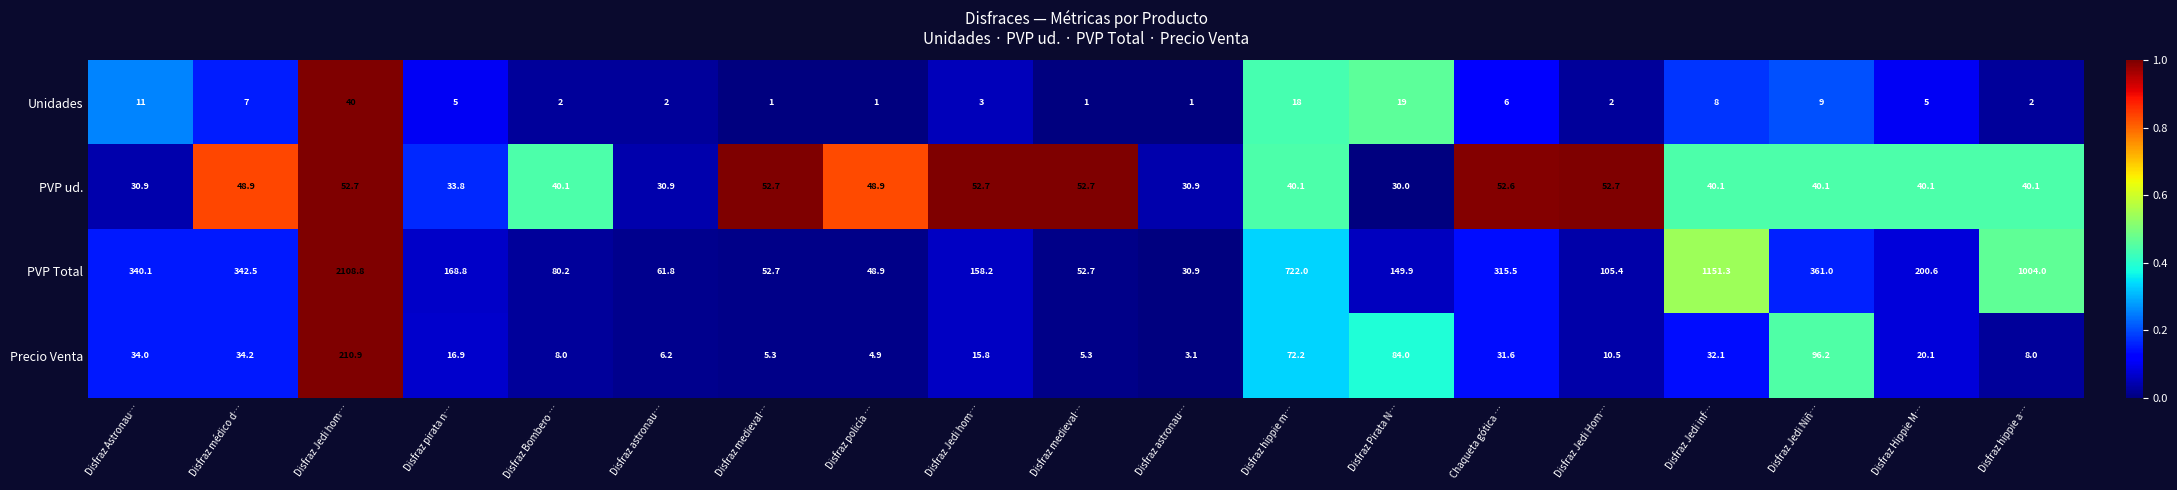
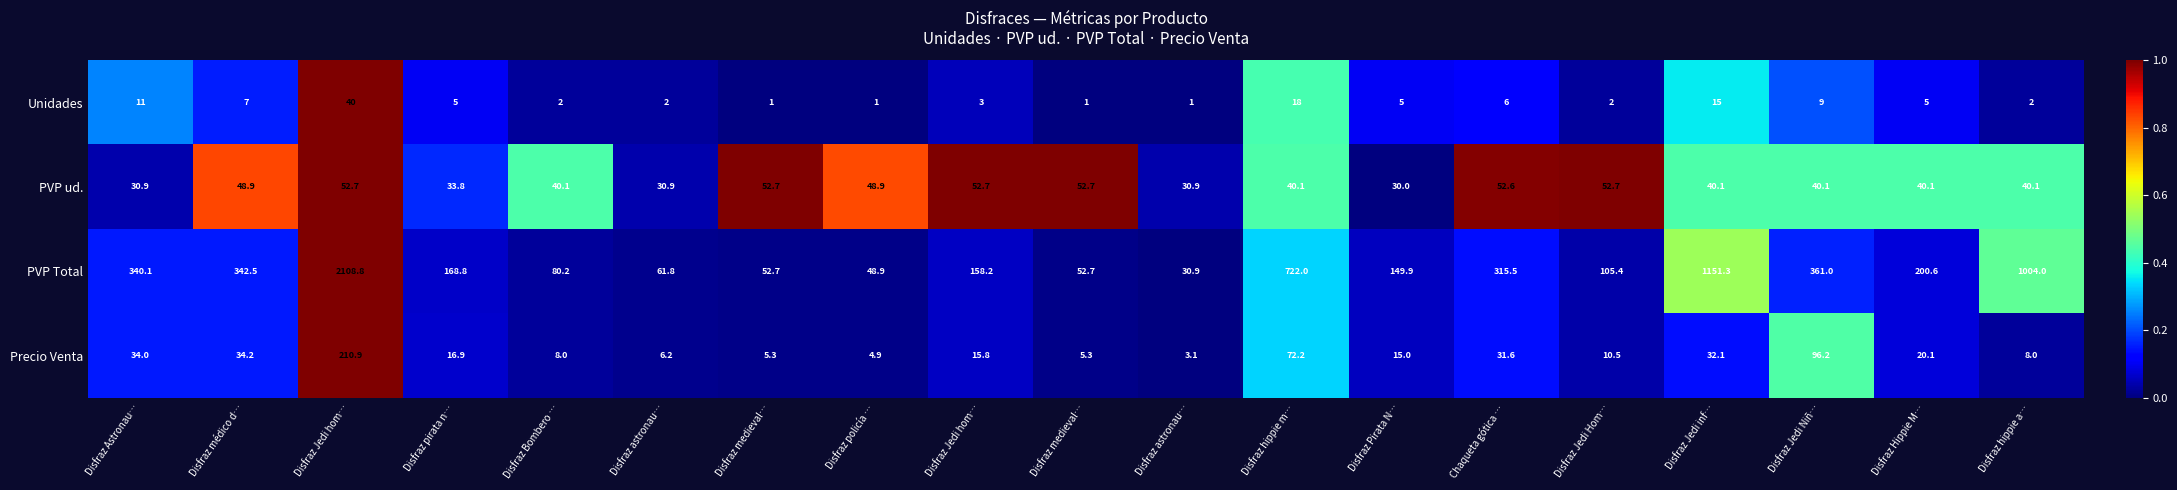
  {
    "Unidades": {
      "Disfraz Astronau…": 11,
      "Disfraz médico d…": 7,
      "Disfraz pirata n…": 5,
      "Disfraz Bombero …": 2,
      "Disfraz policía …": 1,
      "Disfraz hippie m…": 18,
-     "Disfraz Pirata N…": 19,
+     "Disfraz Pirata N…": 5,
      "Chaqueta gótica …": 6,
      "Disfraz Jedi Hom…": 2,
-     "Disfraz Jedi inf…": 8,
+     "Disfraz Jedi inf…": 15,
      "Disfraz Jedi Niñ…": 9,
      "Disfraz Hippie M…": 5,
      "Disfraz hippie a…": 2
    },
    "PVP ud.": {
      "Disfraz Astronau…": 30.9,
      "Disfraz médico d…": 48.9,
      "Disfraz pirata n…": 33.8,
      "Disfraz Bombero …": 40.1,
      "Disfraz policía …": 48.9,
      "Disfraz hippie m…": 40.1,
      "Disfraz Pirata N…": 30.0,
      "Chaqueta gótica …": 52.6,
      "Disfraz Jedi Hom…": 52.7,
      "Disfraz Jedi inf…": 40.1,
      "Disfraz Jedi Niñ…": 40.1,
      "Disfraz Hippie M…": 40.1,
      "Disfraz hippie a…": 40.1
    },
    "PVP Total": {
      "Disfraz Astronau…": 340.1,
      "Disfraz médico d…": 342.5,
      "Disfraz pirata n…": 168.8,
      "Disfraz Bombero …": 80.2,
      "Disfraz policía …": 48.9,
      "Disfraz hippie m…": 722.0,
      "Disfraz Pirata N…": 149.9,
      "Chaqueta gótica …": 315.5,
      "Disfraz Jedi Hom…": 105.4,
      "Disfraz Jedi inf…": 1151.3,
      "Disfraz Jedi Niñ…": 361.0,
      "Disfraz Hippie M…": 200.6,
      "Disfraz hippie a…": 1004.0
    },
    "Precio Venta": {
      "Disfraz Astronau…": 34.0,
      "Disfraz médico d…": 34.2,
      "Disfraz pirata n…": 16.9,
      "Disfraz Bombero …": 8.0,
      "Disfraz policía …": 4.9,
      "Disfraz hippie m…": 72.2,
-     "Disfraz Pirata N…": 84.0,
+     "Disfraz Pirata N…": 15.0,
      "Chaqueta gótica …": 31.6,
      "Disfraz Jedi Hom…": 10.5,
      "Disfraz Jedi inf…": 32.1,
      "Disfraz Jedi Niñ…": 96.2,
      "Disfraz Hippie M…": 20.1,
      "Disfraz hippie a…": 8.0
    }
  }
